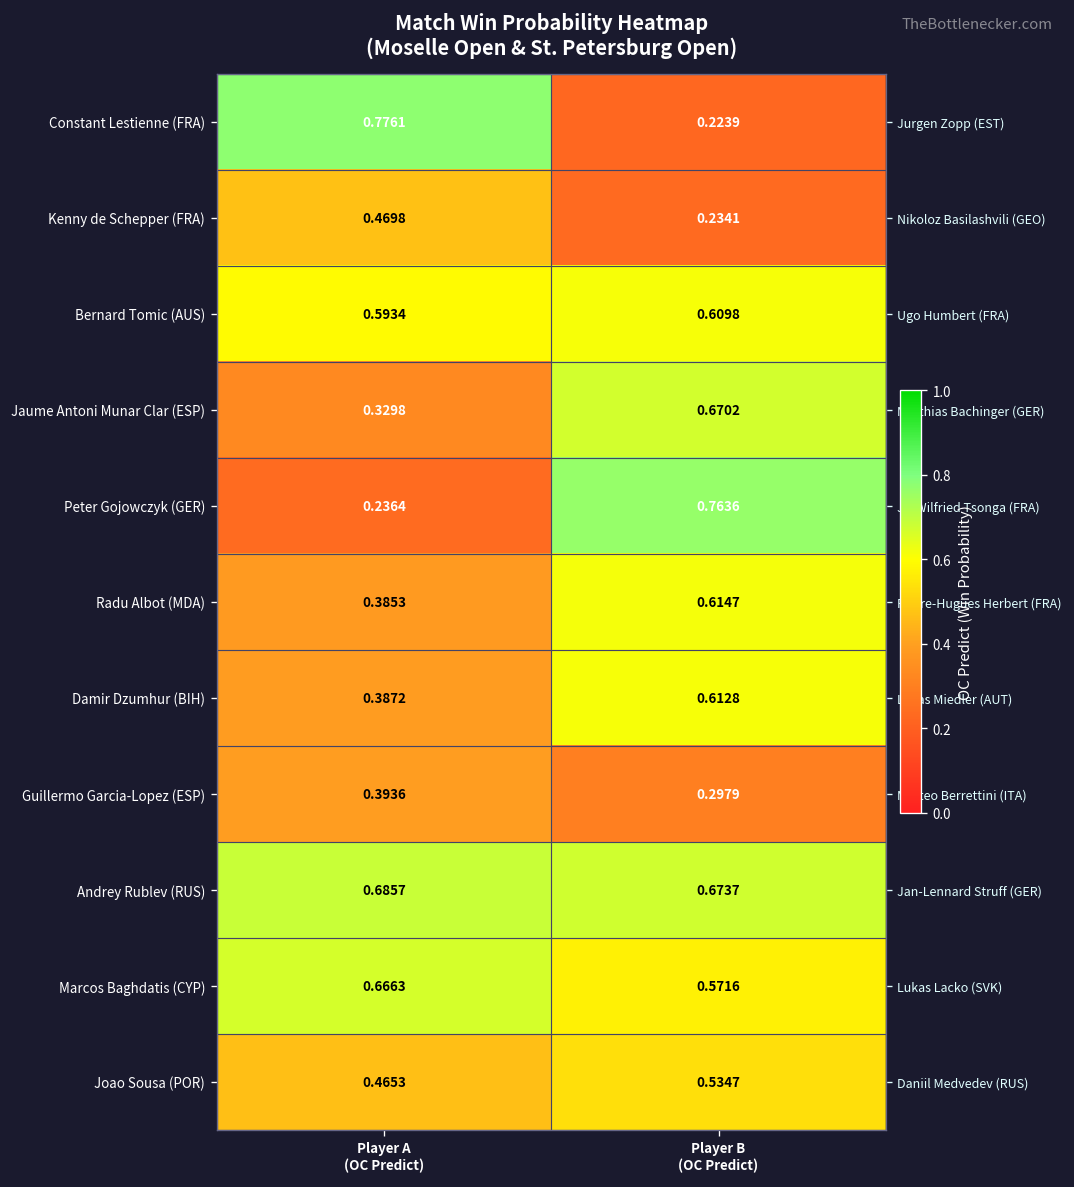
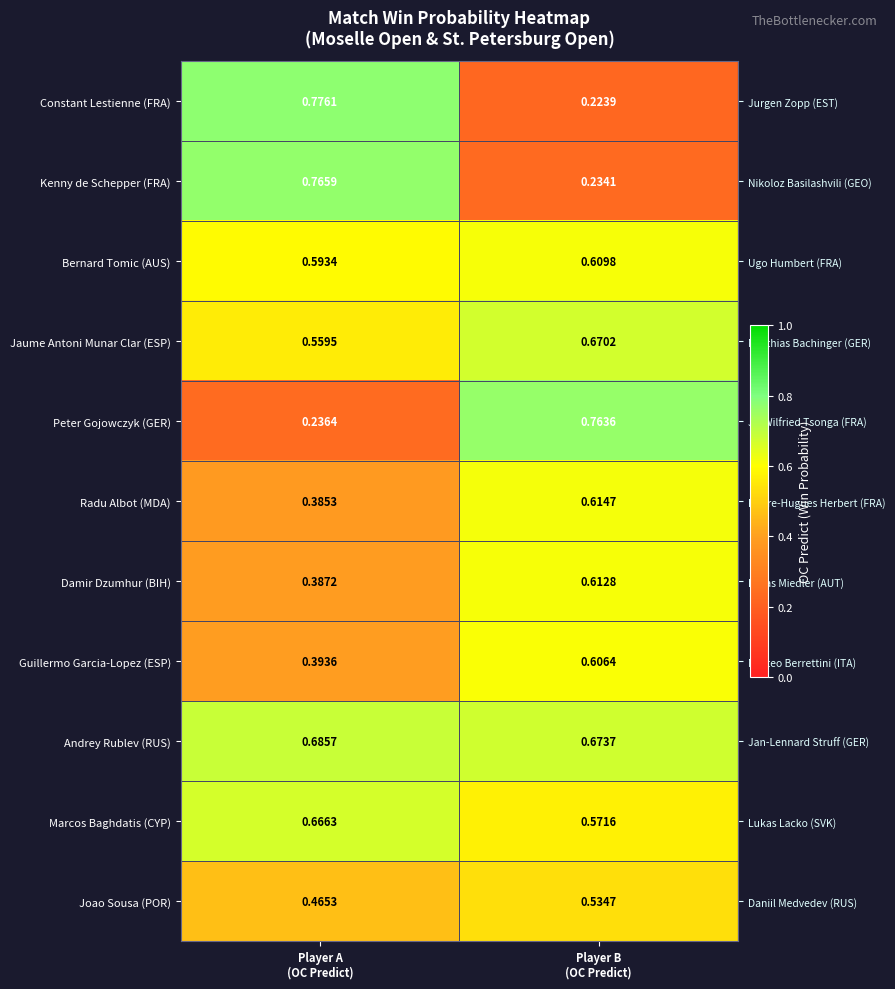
  {
    "Constant Lestienne (FRA)": {
      "Player A (OC Predict)": 0.7761,
      "Player B (OC Predict)": 0.2239
    },
    "Kenny de Schepper (FRA)": {
-     "Player A (OC Predict)": 0.4698,
+     "Player A (OC Predict)": 0.7659,
      "Player B (OC Predict)": 0.2341
    },
    "Bernard Tomic (AUS)": {
      "Player A (OC Predict)": 0.5934,
      "Player B (OC Predict)": 0.6098
    },
    "Jaume Antoni Munar Clar (ESP)": {
-     "Player A (OC Predict)": 0.3298,
+     "Player A (OC Predict)": 0.5595,
      "Player B (OC Predict)": 0.6702
    },
    "Peter Gojowczyk (GER)": {
      "Player A (OC Predict)": 0.2364,
      "Player B (OC Predict)": 0.7636
    },
    "Radu Albot (MDA)": {
      "Player A (OC Predict)": 0.3853,
      "Player B (OC Predict)": 0.6147
    },
    "Damir Dzumhur (BIH)": {
      "Player A (OC Predict)": 0.3872,
      "Player B (OC Predict)": 0.6128
    },
    "Guillermo Garcia-Lopez (ESP)": {
      "Player A (OC Predict)": 0.3936,
-     "Player B (OC Predict)": 0.2979
+     "Player B (OC Predict)": 0.6064
    },
    "Andrey Rublev (RUS)": {
      "Player A (OC Predict)": 0.6857,
      "Player B (OC Predict)": 0.6737
    },
    "Marcos Baghdatis (CYP)": {
      "Player A (OC Predict)": 0.6663,
      "Player B (OC Predict)": 0.5716
    },
    "Joao Sousa (POR)": {
      "Player A (OC Predict)": 0.4653,
      "Player B (OC Predict)": 0.5347
    }
  }
